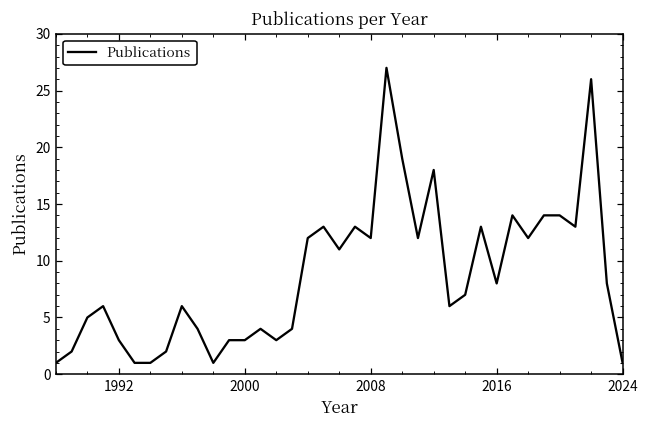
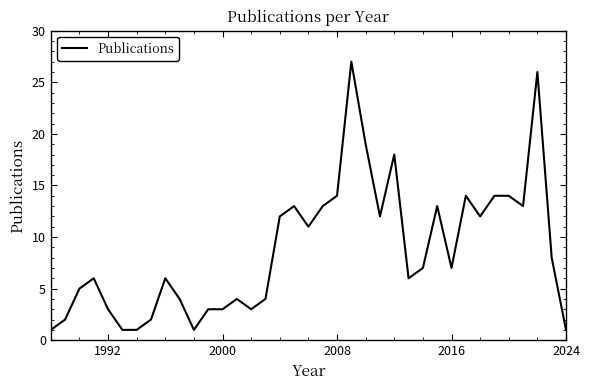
  {
    "1992": 3,
    "2000": 3,
-   "2008": 12,
-   "2016": 8,
+   "2008": 14,
+   "2016": 7,
    "2024": 1
  }
